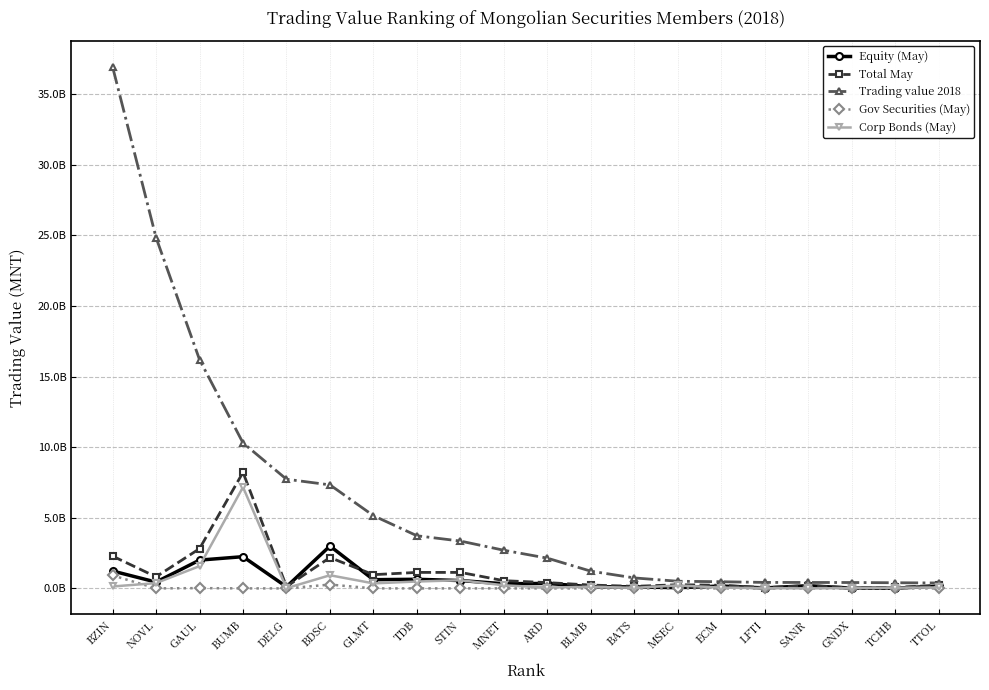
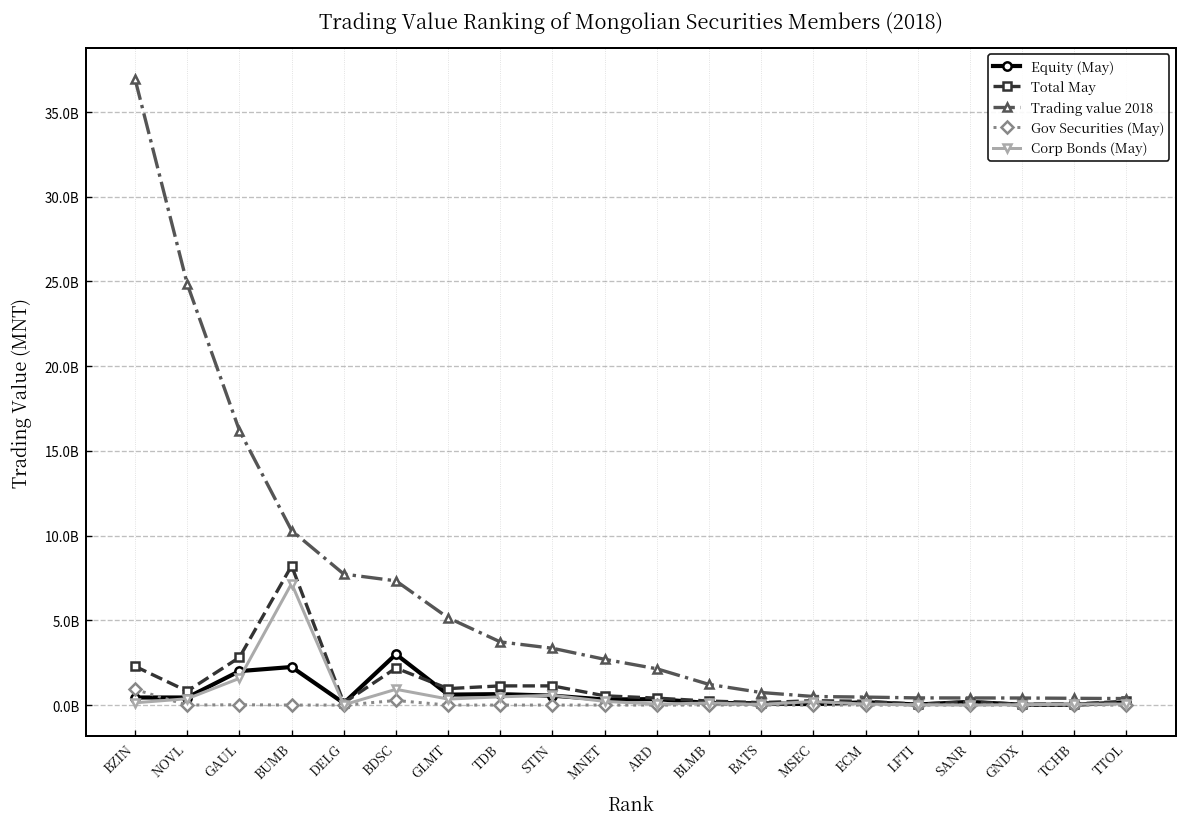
  {
    "Equity (May)": {
-     "BZIN": 1200000000,
+     "BZIN": 400000000,
      "GAUL": 2000000000,
      "BUMB": 2200000000,
      "BDSC": 3000000000,
      "GLMT": 600000000
    }
  }
